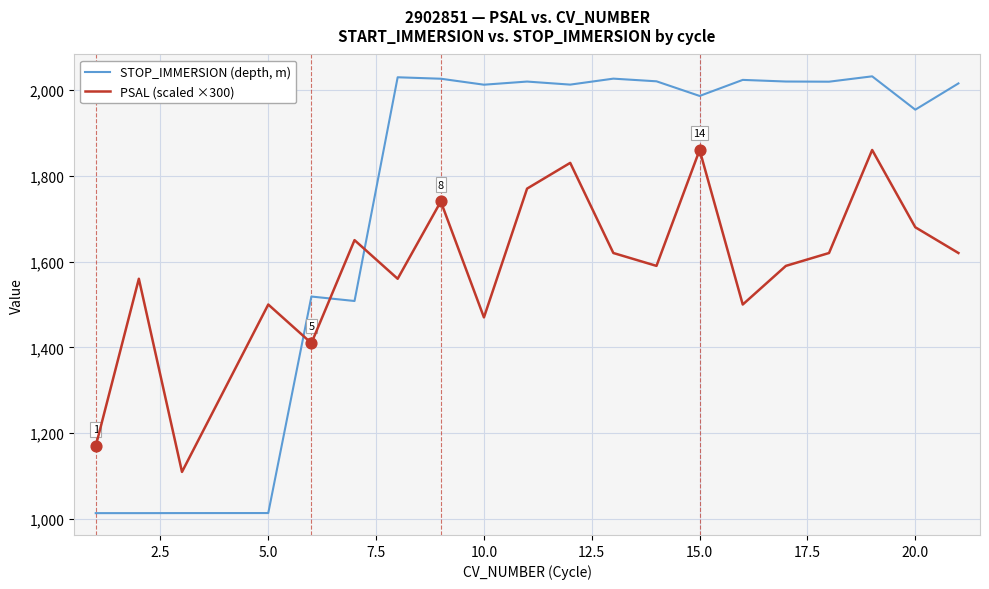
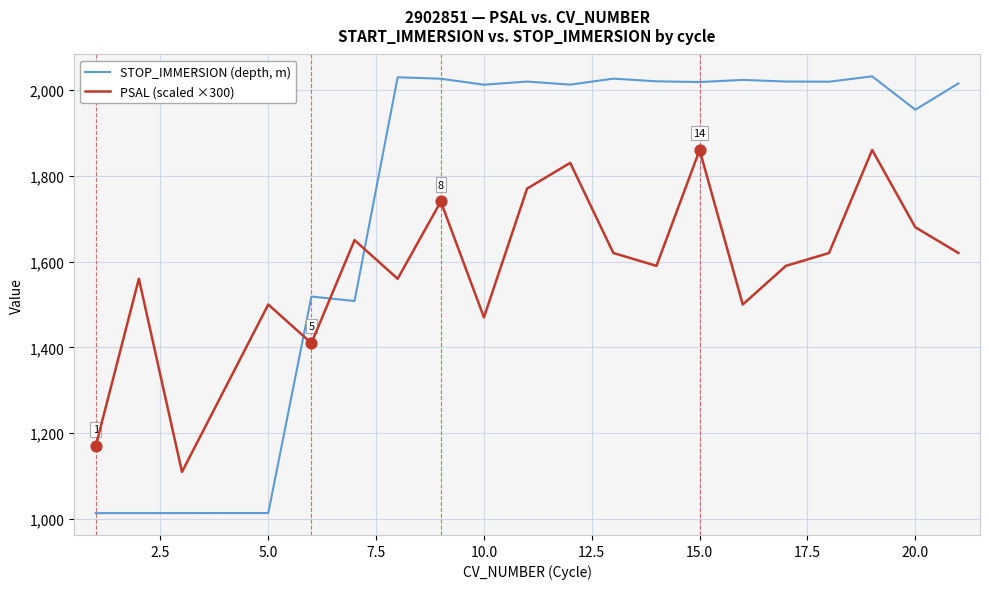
  {
    "STOP_IMMERSION (depth, m)": {
      "5.0": "1,010",
      "10.0": "2,010",
-     "15.0": "1,990",
+     "15.0": "2,020",
      "20.0": "1,950"
    }
  }
